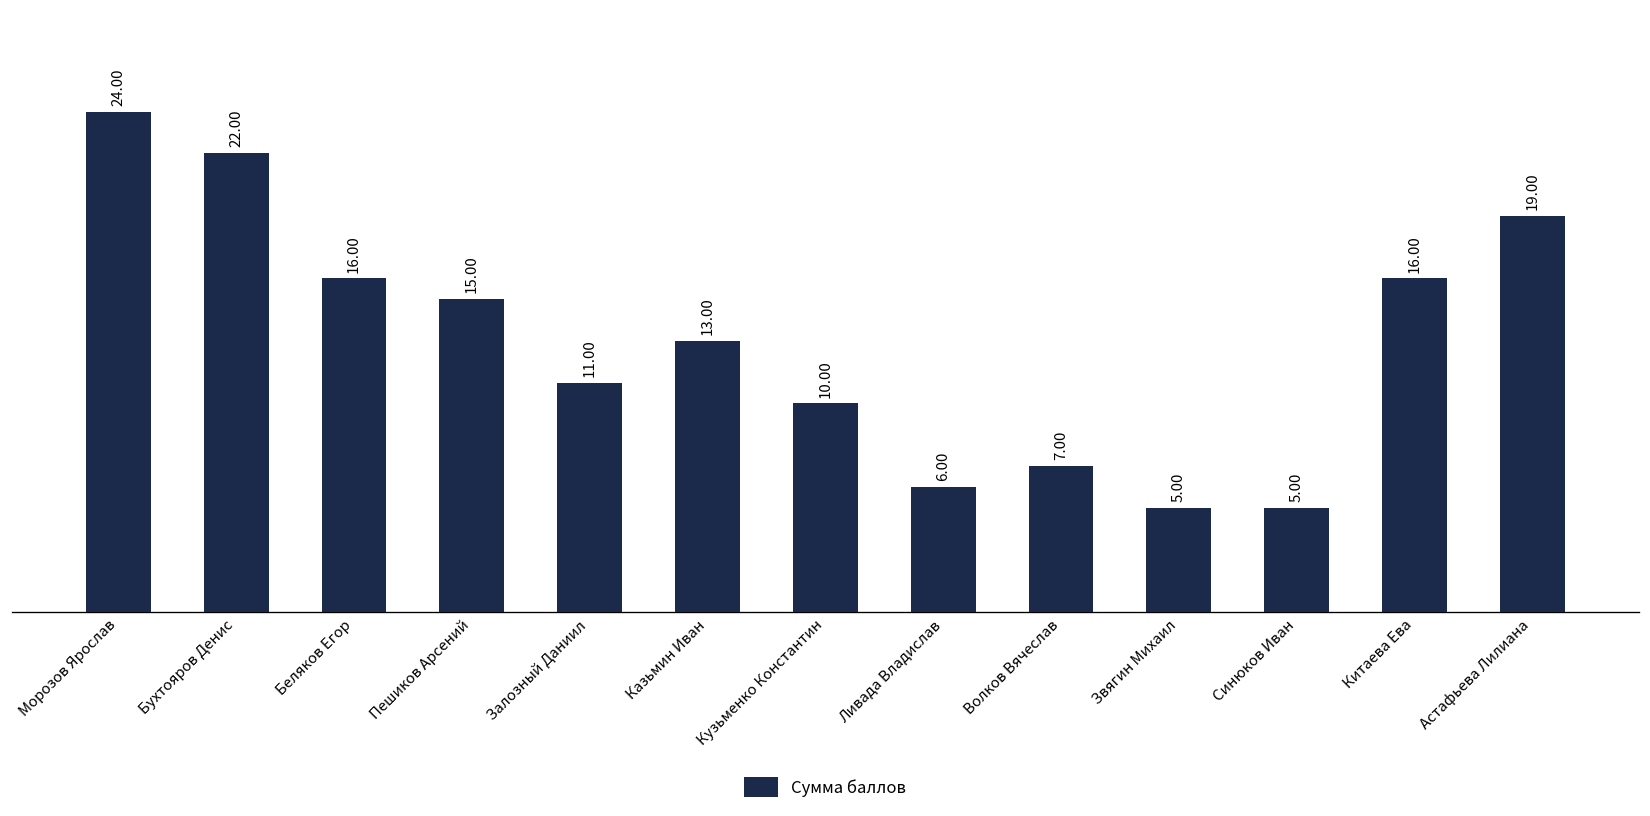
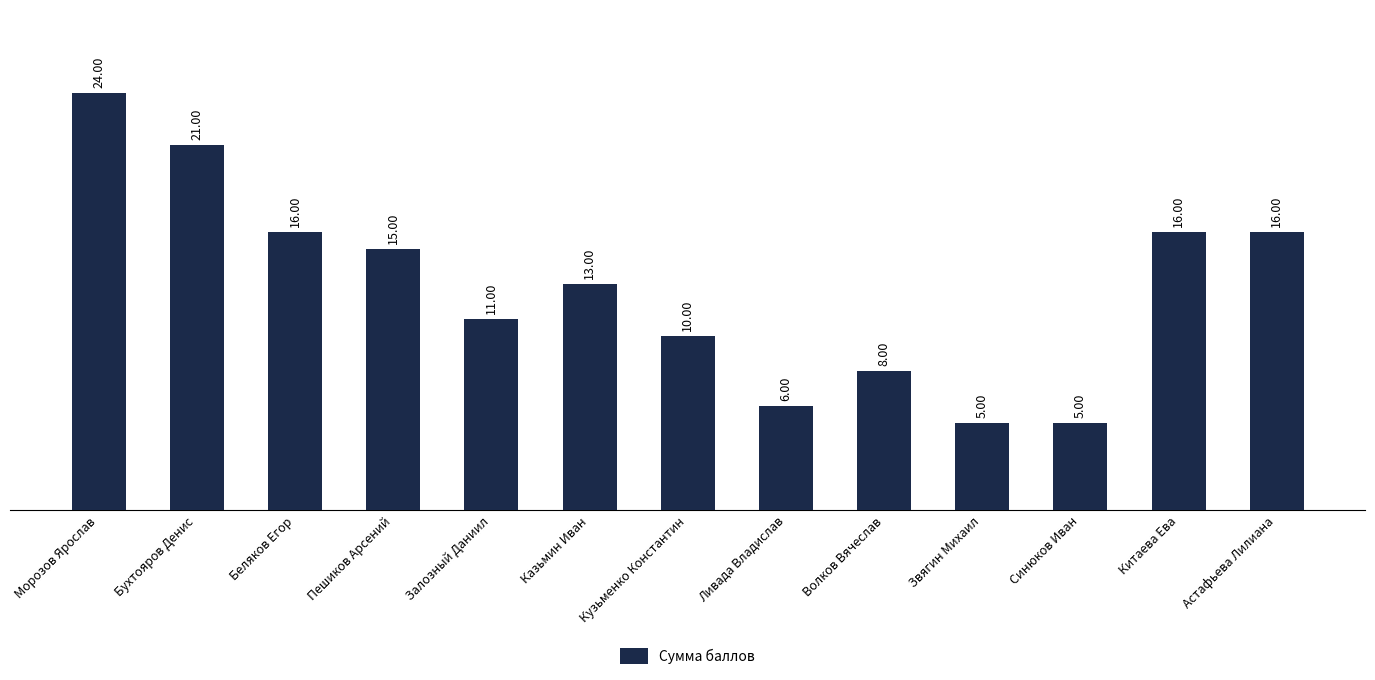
  {
    "Морозов Ярослав": 24.00,
-   "Бухтояров Денис": 22.00,
+   "Бухтояров Денис": 21.00,
    "Беляков Егор": 16.00,
    "Пешиков Арсений": 15.00,
    "Залозный Даниил": 11.00,
    "Казьмин Иван": 13.00,
    "Кузьменко Константин": 10.00,
    "Ливада Владислав": 6.00,
-   "Волков Вячеслав": 7.00,
+   "Волков Вячеслав": 8.00,
    "Звягин Михаил": 5.00,
    "Синюков Иван": 5.00,
    "Китаева Ева": 16.00,
-   "Астафьева Лилиана": 19.00
+   "Астафьева Лилиана": 16.00
  }
